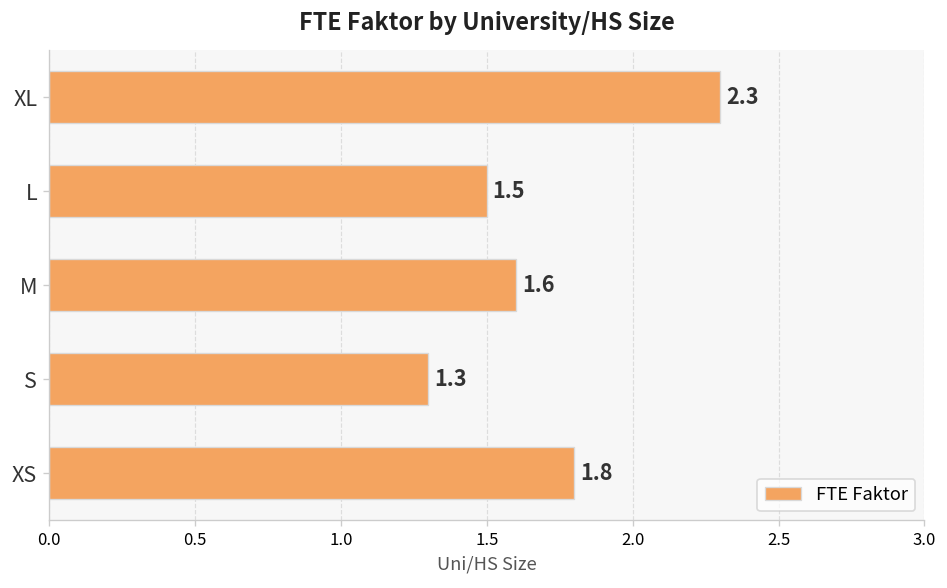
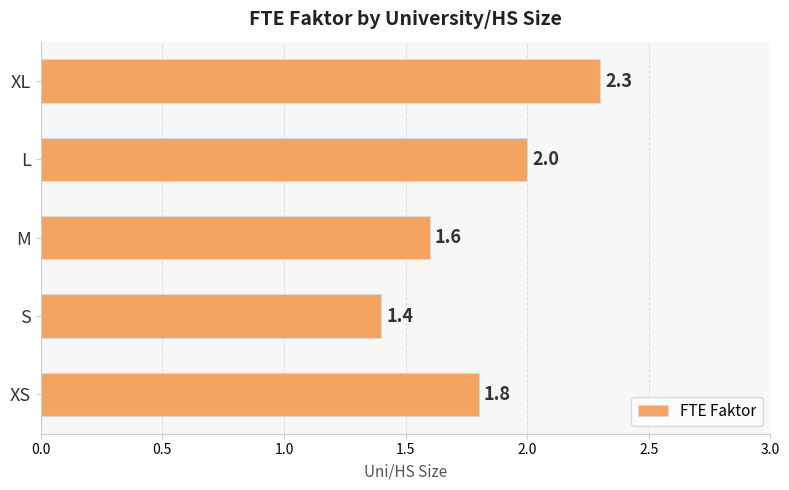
  {
    "XL": 2.3,
-   "L": 1.5,
+   "L": 2.0,
    "M": 1.6,
-   "S": 1.3,
+   "S": 1.4,
    "XS": 1.8
  }
